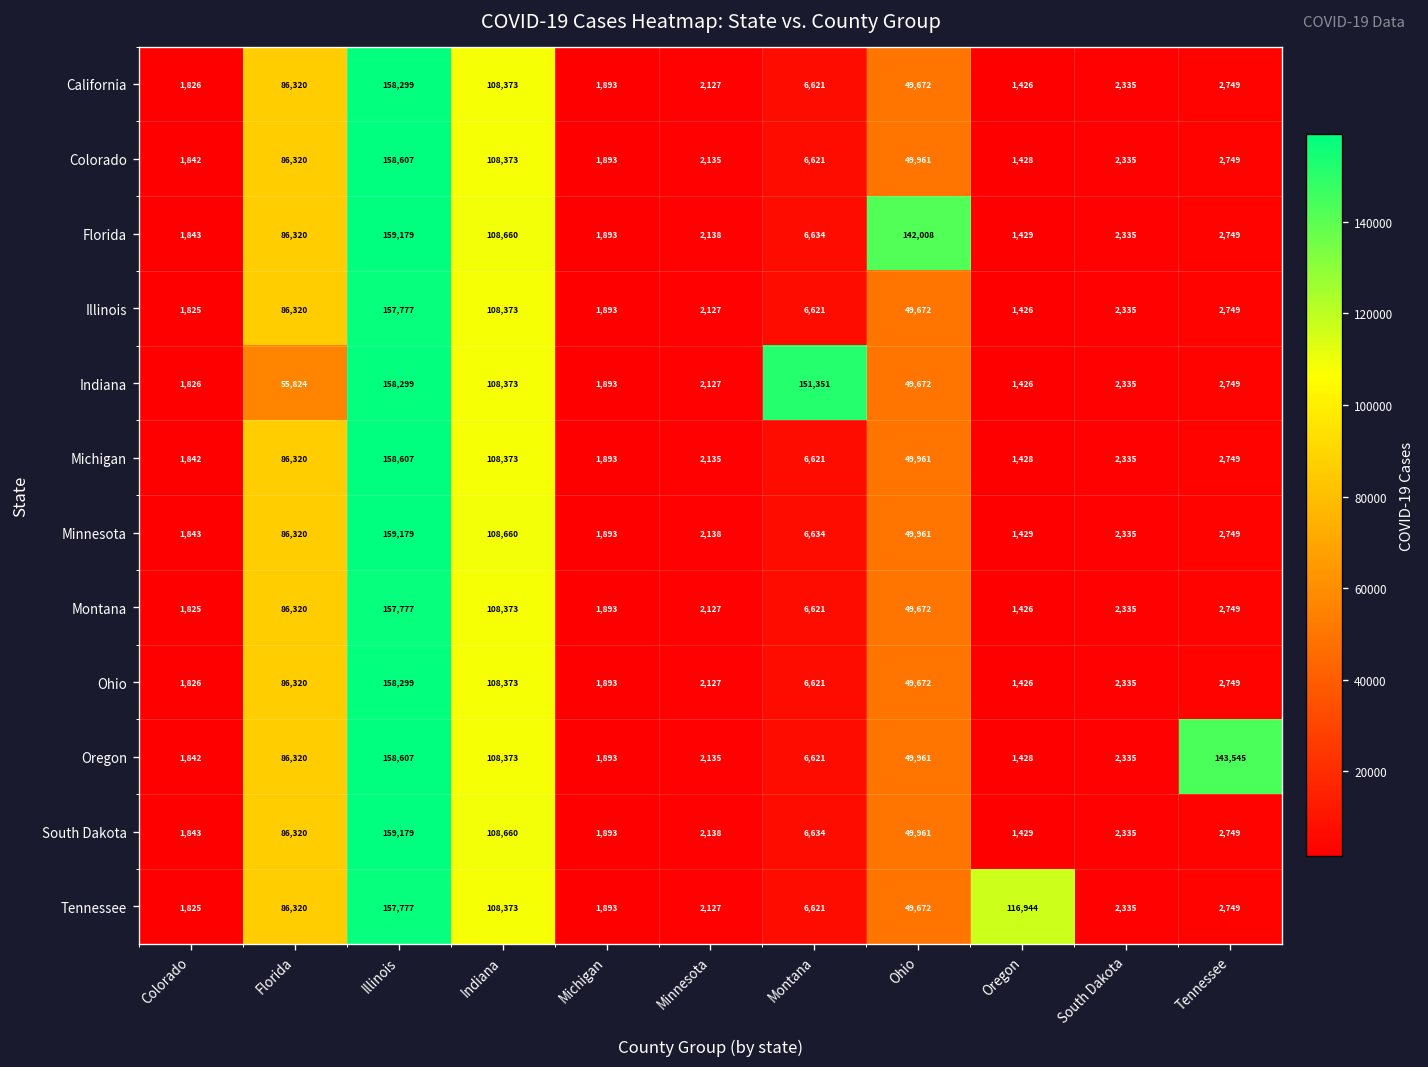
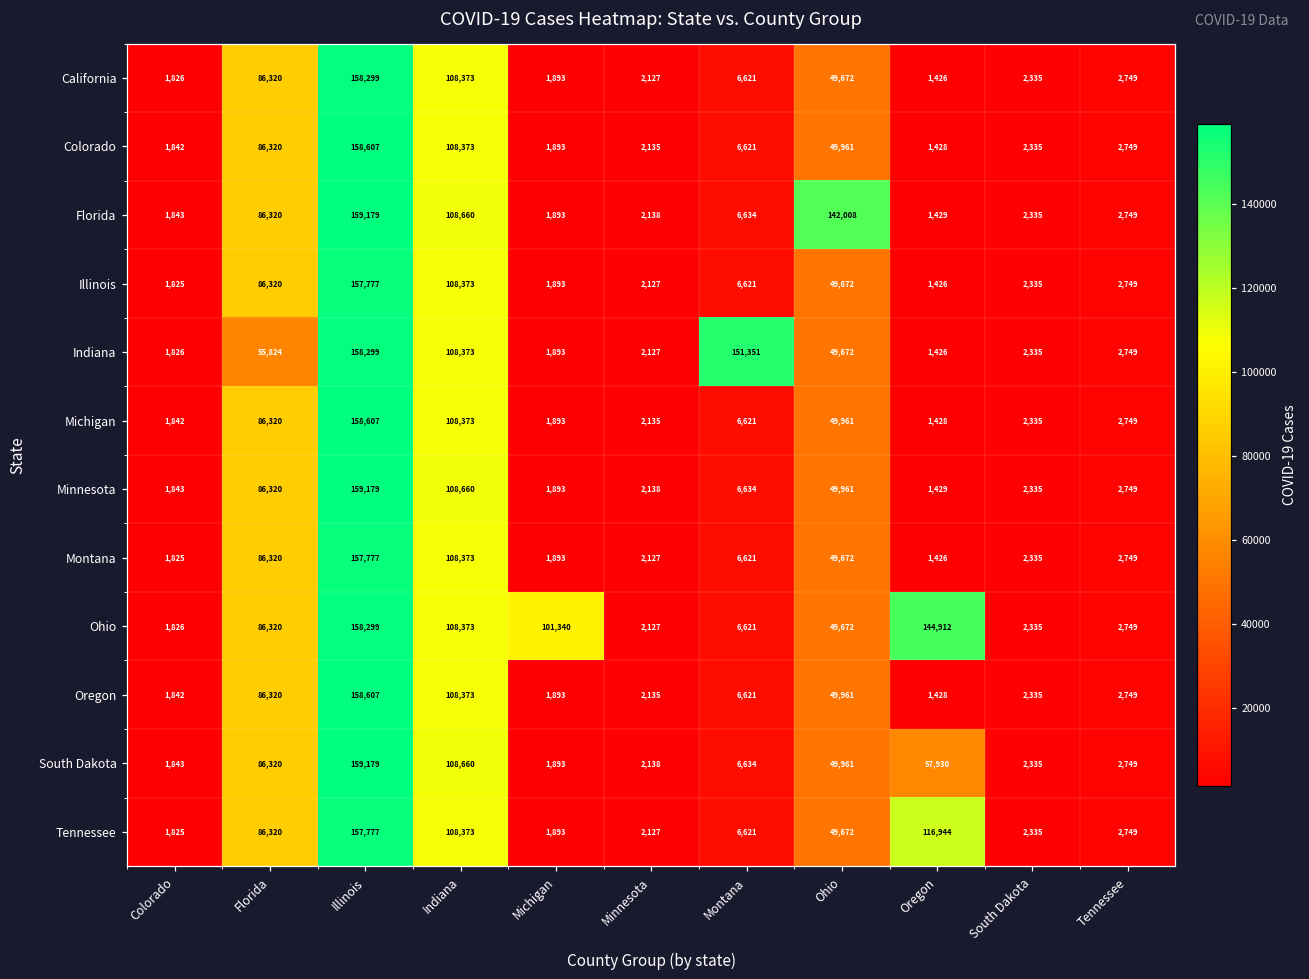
  {
    "California": {
      "Colorado": "1,826",
      "Florida": "86,320",
      "Illinois": "158,299",
      "Indiana": "108,373",
      "Michigan": "1,893",
      "Minnesota": "2,127",
      "Montana": "6,621",
      "Ohio": "49,672",
      "Oregon": "1,426",
      "South Dakota": "2,335",
      "Tennessee": "2,749"
    },
    "Colorado": {
      "Colorado": "1,842",
      "Florida": "86,320",
      "Illinois": "158,607",
      "Indiana": "108,373",
      "Michigan": "1,893",
      "Minnesota": "2,135",
      "Montana": "6,621",
      "Ohio": "49,961",
      "Oregon": "1,428",
      "South Dakota": "2,335",
      "Tennessee": "2,749"
    },
    "Florida": {
      "Colorado": "1,843",
      "Florida": "86,320",
      "Illinois": "159,179",
      "Indiana": "108,660",
      "Michigan": "1,893",
      "Minnesota": "2,138",
      "Montana": "6,634",
      "Ohio": "142,008",
      "Oregon": "1,429",
      "South Dakota": "2,335",
      "Tennessee": "2,749"
    },
    "Illinois": {
      "Colorado": "1,825",
      "Florida": "86,320",
      "Illinois": "157,777",
      "Indiana": "108,373",
      "Michigan": "1,893",
      "Minnesota": "2,127",
      "Montana": "6,621",
      "Ohio": "49,672",
      "Oregon": "1,426",
      "South Dakota": "2,335",
      "Tennessee": "2,749"
    },
    "Indiana": {
      "Colorado": "1,826",
      "Florida": "55,824",
      "Illinois": "158,299",
      "Indiana": "108,373",
      "Michigan": "1,893",
      "Minnesota": "2,127",
      "Montana": "151,351",
      "Ohio": "49,672",
      "Oregon": "1,426",
      "South Dakota": "2,335",
      "Tennessee": "2,749"
    },
    "Michigan": {
      "Colorado": "1,842",
      "Florida": "86,320",
      "Illinois": "158,607",
      "Indiana": "108,373",
      "Michigan": "1,893",
      "Minnesota": "2,135",
      "Montana": "6,621",
      "Ohio": "49,961",
      "Oregon": "1,428",
      "South Dakota": "2,335",
      "Tennessee": "2,749"
    },
    "Minnesota": {
      "Colorado": "1,843",
      "Florida": "86,320",
      "Illinois": "159,179",
      "Indiana": "108,660",
      "Michigan": "1,893",
      "Minnesota": "2,138",
      "Montana": "6,634",
      "Ohio": "49,961",
      "Oregon": "1,429",
      "South Dakota": "2,335",
      "Tennessee": "2,749"
    },
    "Montana": {
      "Colorado": "1,825",
      "Florida": "86,320",
      "Illinois": "157,777",
      "Indiana": "108,373",
      "Michigan": "1,893",
      "Minnesota": "2,127",
      "Montana": "6,621",
      "Ohio": "49,672",
      "Oregon": "1,426",
      "South Dakota": "2,335",
      "Tennessee": "2,749"
    },
    "Ohio": {
      "Colorado": "1,826",
      "Florida": "86,320",
      "Illinois": "158,299",
      "Indiana": "108,373",
-     "Michigan": "1,893",
+     "Michigan": "101,340",
      "Minnesota": "2,127",
      "Montana": "6,621",
      "Ohio": "49,672",
-     "Oregon": "1,426",
+     "Oregon": "144,912",
      "South Dakota": "2,335",
      "Tennessee": "2,749"
    },
    "Oregon": {
      "Colorado": "1,842",
      "Florida": "86,320",
      "Illinois": "158,607",
      "Indiana": "108,373",
      "Michigan": "1,893",
      "Minnesota": "2,135",
      "Montana": "6,621",
      "Ohio": "49,961",
      "Oregon": "1,428",
      "South Dakota": "2,335",
-     "Tennessee": "143,545"
+     "Tennessee": "2,749"
    },
    "South Dakota": {
      "Colorado": "1,843",
      "Florida": "86,320",
      "Illinois": "159,179",
      "Indiana": "108,660",
      "Michigan": "1,893",
      "Minnesota": "2,138",
      "Montana": "6,634",
      "Ohio": "49,961",
-     "Oregon": "1,429",
+     "Oregon": "57,930",
      "South Dakota": "2,335",
      "Tennessee": "2,749"
    },
    "Tennessee": {
      "Colorado": "1,825",
      "Florida": "86,320",
      "Illinois": "157,777",
      "Indiana": "108,373",
      "Michigan": "1,893",
      "Minnesota": "2,127",
      "Montana": "6,621",
      "Ohio": "49,672",
      "Oregon": "116,944",
      "South Dakota": "2,335",
      "Tennessee": "2,749"
    }
  }
